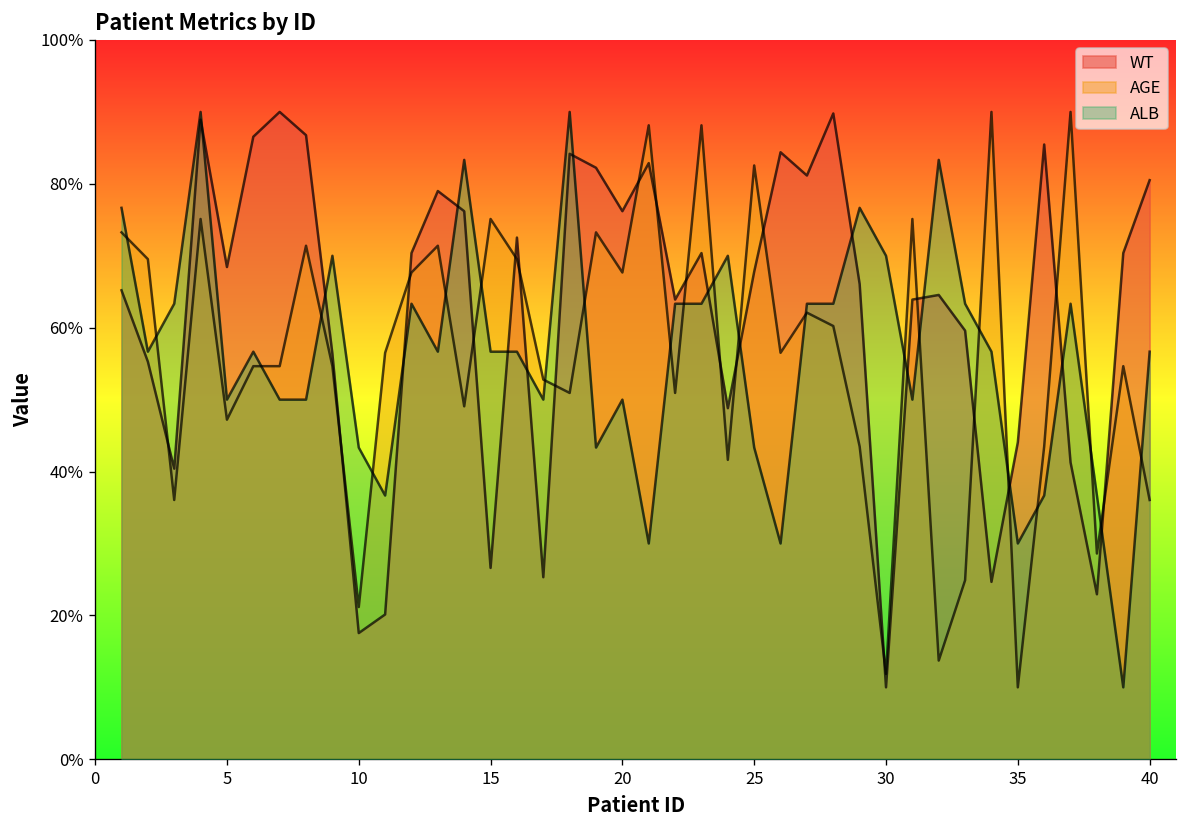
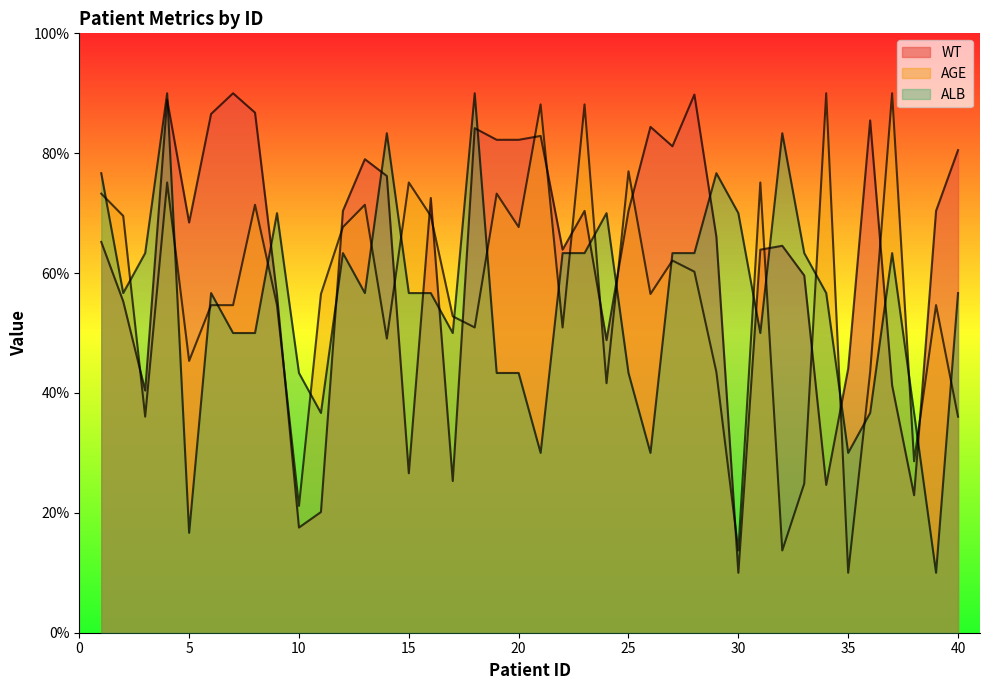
  {
    "WT": {
      "5": "68%",
      "10": "18%",
      "15": "27%",
-     "20": "76%",
-     "25": "68%",
+     "20": "82%",
+     "25": "70%",
      "30": "10%",
      "35": "44%",
      "40": "81%"
    },
    "AGE": {
-     "5": "47%",
+     "5": "45%",
      "10": "21%",
      "15": "75%",
      "20": "68%",
-     "25": "83%",
-     "30": "12%",
+     "25": "77%",
+     "30": "14%",
      "35": "10%",
      "40": "36%"
    },
    "ALB": {
-     "5": "50%",
+     "5": "17%",
      "10": "43%",
      "15": "57%",
-     "20": "50%",
+     "20": "43%",
      "25": "43%",
      "30": "70%",
      "35": "30%",
      "40": "57%"
    }
  }
